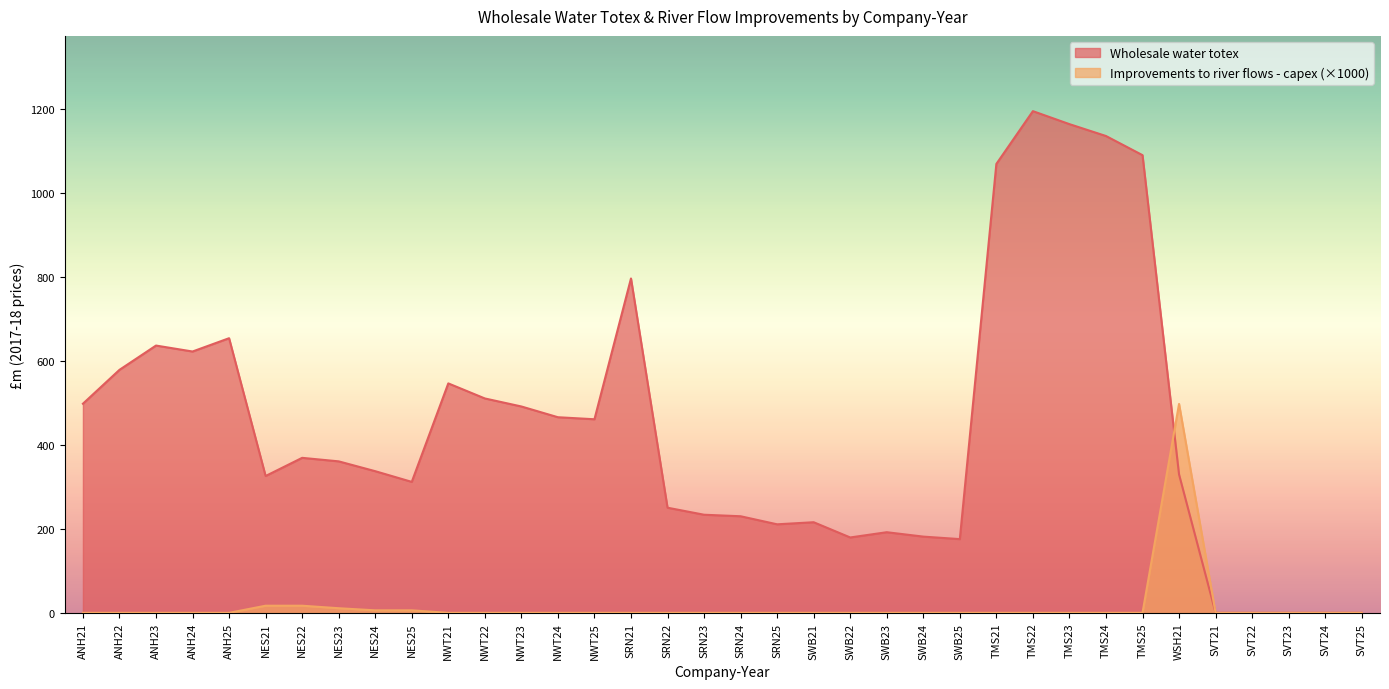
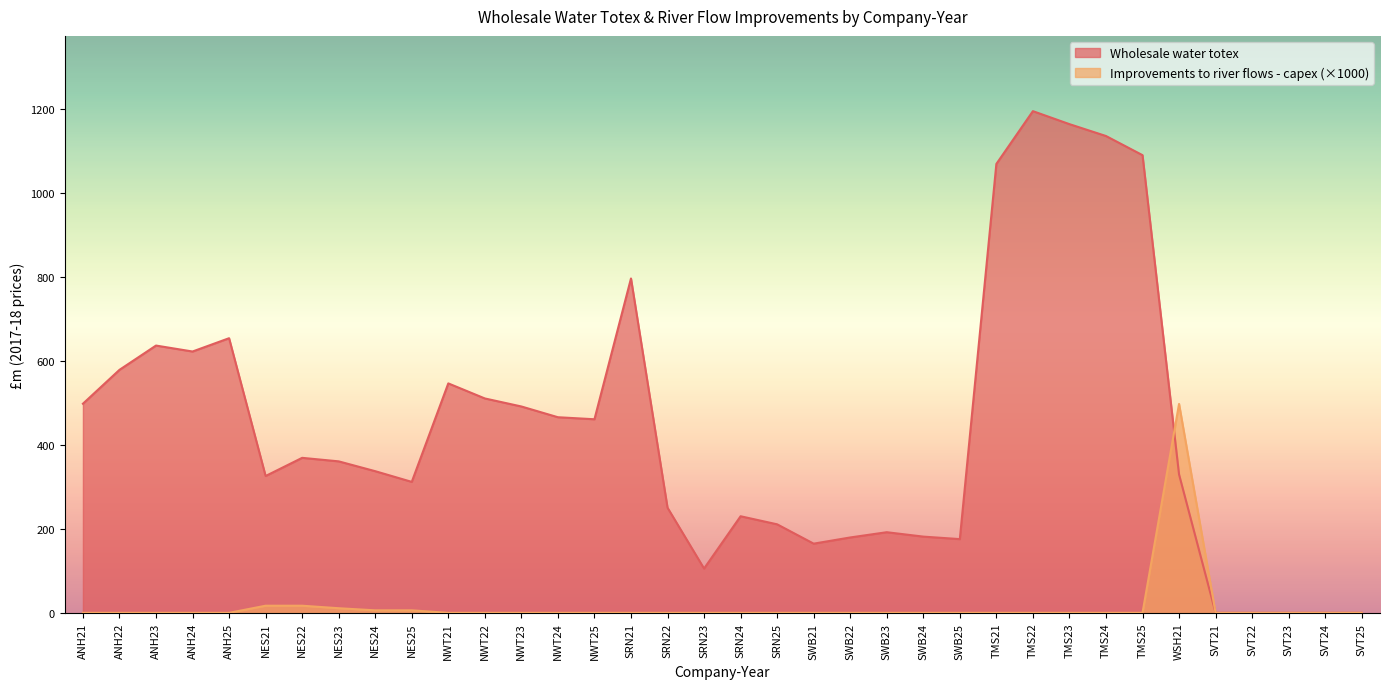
  {
    "Wholesale water totex": {
      "ANH21": 500,
      "ANH22": 580,
      "ANH23": 640,
      "ANH24": 620,
      "ANH25": 650,
      "NES21": 330,
      "NES22": 370,
      "NES23": 360,
      "NES24": 340,
      "NES25": 310,
      "NWT21": 550,
      "NWT22": 510,
      "NWT23": 490,
      "NWT24": 470,
      "NWT25": 460,
      "SRN21": 800,
      "SRN22": 250,
-     "SRN23": 230,
+     "SRN23": 110,
      "SRN24": 230,
      "SRN25": 210,
-     "SWB21": 220,
+     "SWB21": 160,
      "SWB22": 180,
      "SWB23": 190,
      "SWB24": 180,
      "SWB25": 180,
      "TMS21": 1070,
      "TMS22": 1200,
      "TMS23": 1160,
      "TMS24": 1140,
      "TMS25": 1090,
      "WSH21": 330
    },
    "Improvements to river flows - capex (×1000)": {
      "ANH21": 0,
      "ANH22": 0,
      "ANH23": 0,
      "ANH24": 0,
      "ANH25": 0,
      "NES21": 20,
      "NES22": 20,
      "NES23": 10,
      "NES24": 10,
      "NES25": 10,
      "NWT21": 0,
      "NWT22": 0,
      "NWT23": 0,
      "NWT24": 0,
      "NWT25": 0,
      "SRN21": 0,
      "SRN22": 0,
      "SRN23": 0,
      "SRN24": 0,
      "SRN25": 0,
      "SWB21": 0,
      "SWB22": 0,
      "SWB23": 0,
      "SWB24": 0,
      "SWB25": 0,
      "TMS21": 0,
      "TMS22": 0,
      "TMS23": 0,
      "TMS24": 0,
      "TMS25": 0,
      "WSH21": 500
    }
  }
